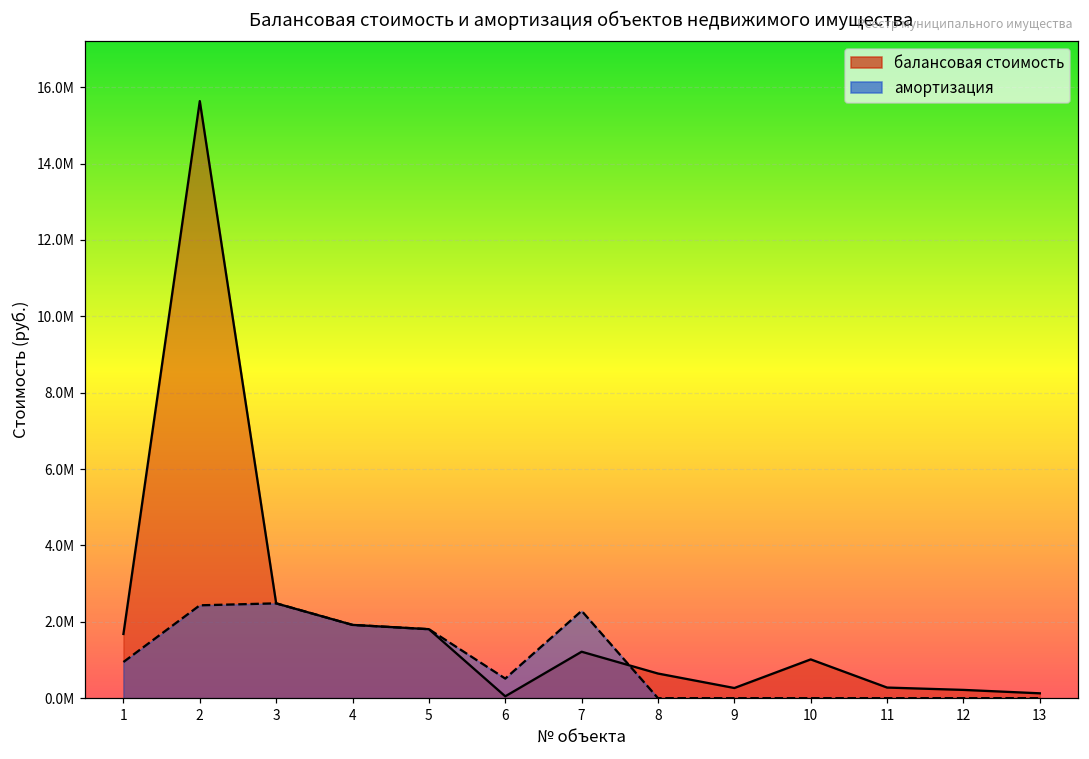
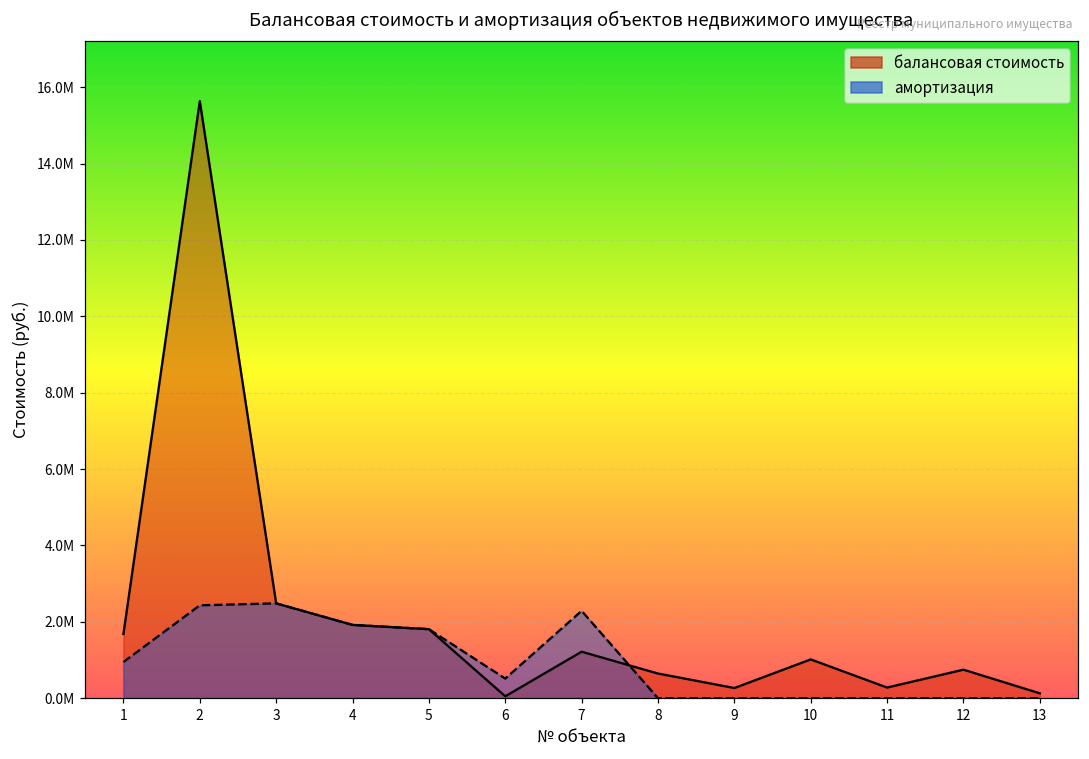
  {
    "балансовая стоимость": {
      "1": 1700000,
      "2": 15600000,
      "6": 0,
      "7": 1200000,
      "8": 600000,
      "9": 300000,
      "10": 1000000,
      "11": 300000,
-     "12": 200000,
+     "12": 700000,
      "13": 100000
    },
    "амортизация": {
      "1": 900000,
      "2": 2400000,
      "6": 500000,
      "7": 2300000,
      "8": 0,
      "9": 0,
      "10": 0,
      "11": 0,
      "12": 0,
      "13": 0
    }
  }
